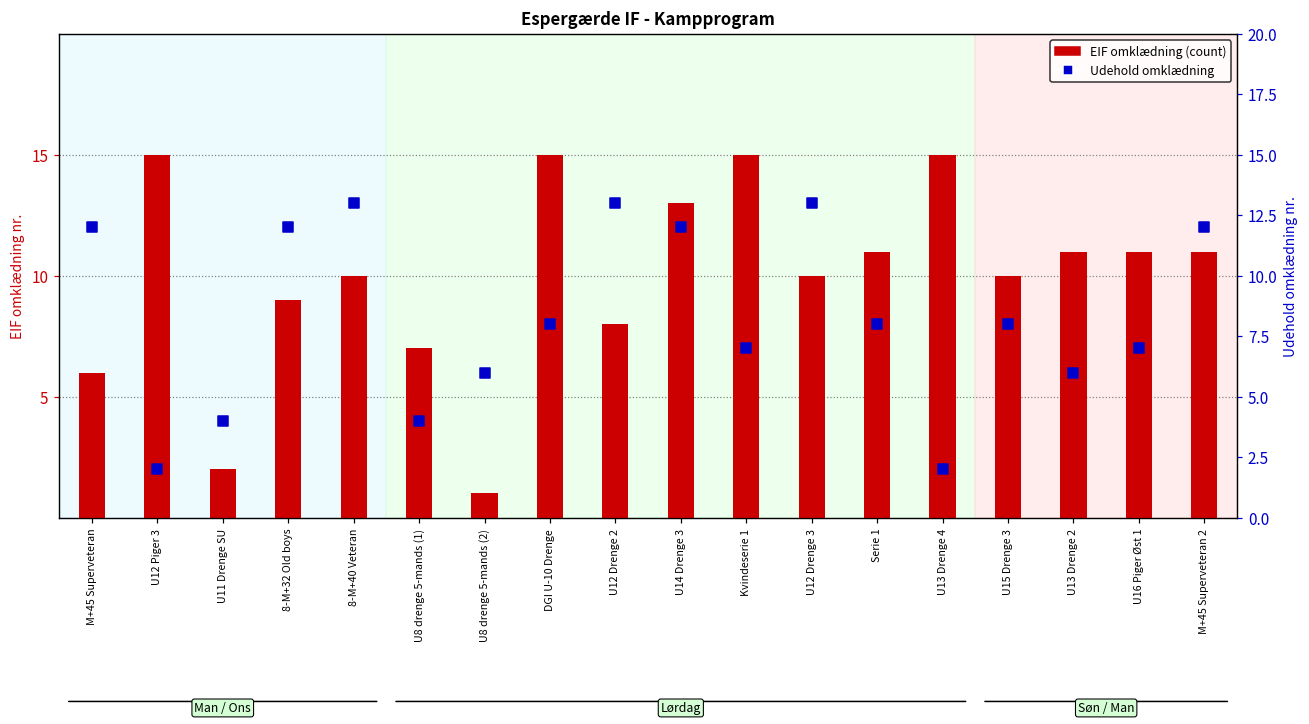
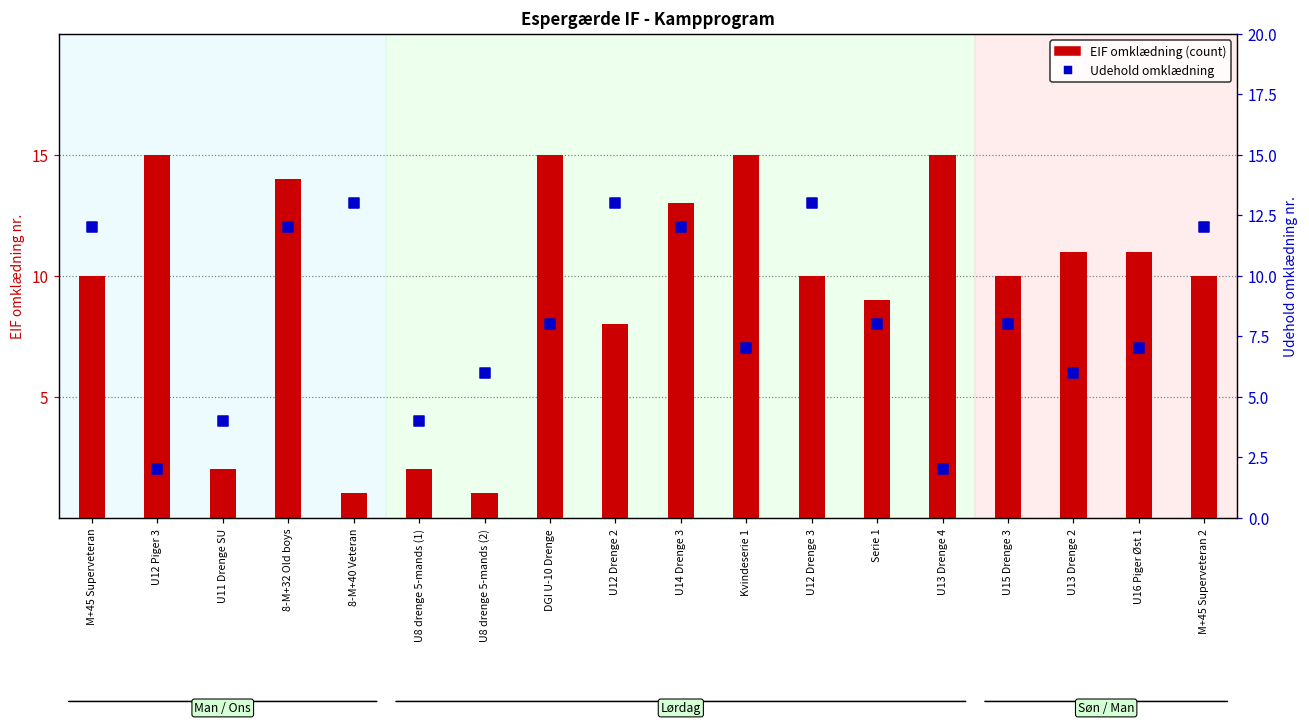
  {
    "EIF omklædning (count)": {
-     "M+45 Superveteran": 6,
+     "M+45 Superveteran": 10,
      "U12 Piger 3": 15,
      "U11 Drenge SU": 2,
-     "8-M+32 Old boys": 9,
-     "8-M+40 Veteran": 10,
-     "U8 drenge 5-mands (1)": 7,
+     "8-M+32 Old boys": 14,
+     "8-M+40 Veteran": 1,
+     "U8 drenge 5-mands (1)": 2,
      "U8 drenge 5-mands (2)": 1,
      "DGI U-10 Drenge": 15,
      "U12 Drenge 2": 8,
      "U14 Drenge 3": 13,
      "Kvindeserie 1": 15,
      "U12 Drenge 3": 10,
-     "Serie 1": 11,
+     "Serie 1": 9,
      "U13 Drenge 4": 15,
      "U15 Drenge 3": 10,
      "U13 Drenge 2": 11,
      "U16 Piger Øst 1": 11,
-     "M+45 Superveteran 2": 11
+     "M+45 Superveteran 2": 10
    }
  }
